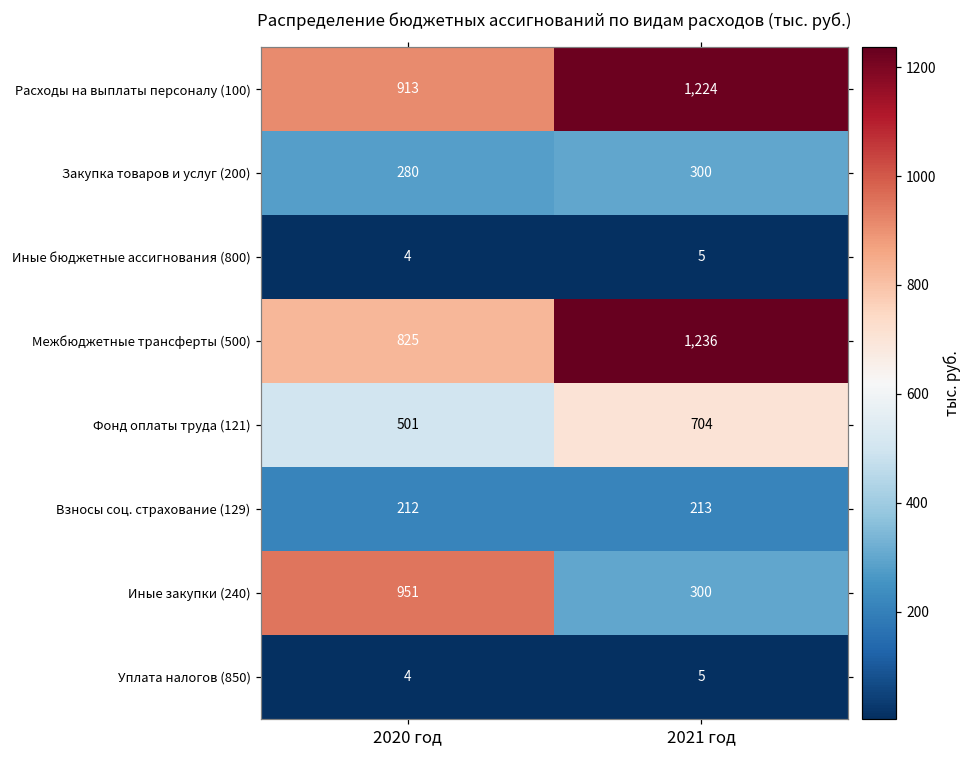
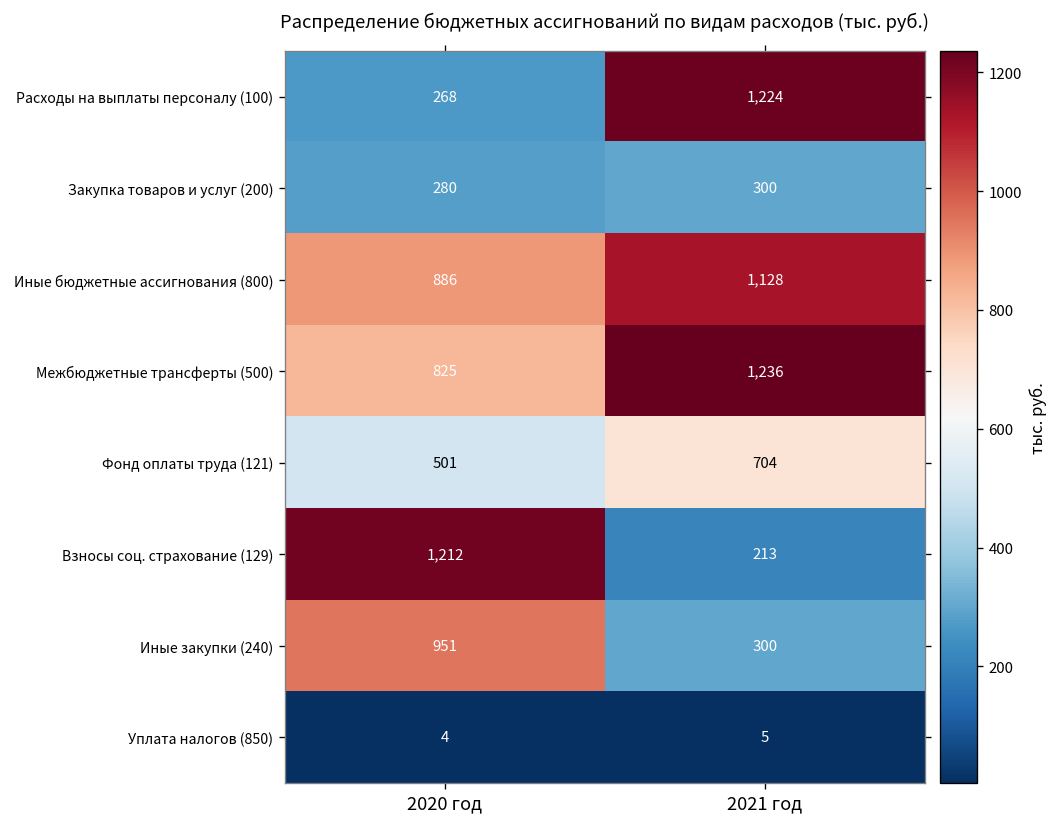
  {
    "Расходы на выплаты персоналу (100)": {
-     "2020 год": "913",
+     "2020 год": "268",
      "2021 год": "1,224"
    },
    "Закупка товаров и услуг (200)": {
      "2020 год": "280",
      "2021 год": "300"
    },
    "Иные бюджетные ассигнования (800)": {
-     "2020 год": "4",
-     "2021 год": "5"
+     "2020 год": "886",
+     "2021 год": "1,128"
    },
    "Межбюджетные трансферты (500)": {
      "2020 год": "825",
      "2021 год": "1,236"
    },
    "Фонд оплаты труда (121)": {
      "2020 год": "501",
      "2021 год": "704"
    },
    "Взносы соц. страхование (129)": {
-     "2020 год": "212",
+     "2020 год": "1,212",
      "2021 год": "213"
    },
    "Иные закупки (240)": {
      "2020 год": "951",
      "2021 год": "300"
    },
    "Уплата налогов (850)": {
      "2020 год": "4",
      "2021 год": "5"
    }
  }
